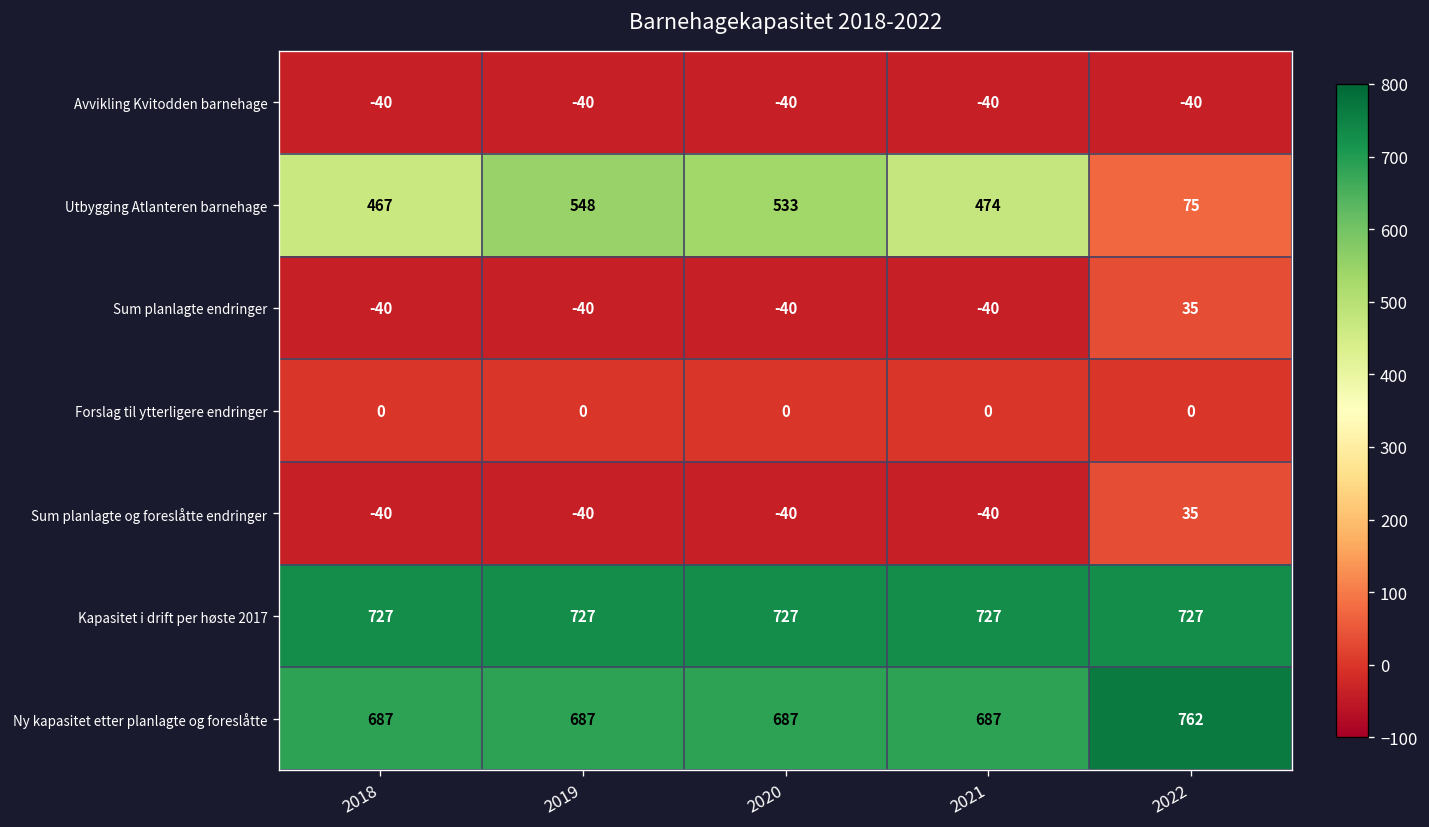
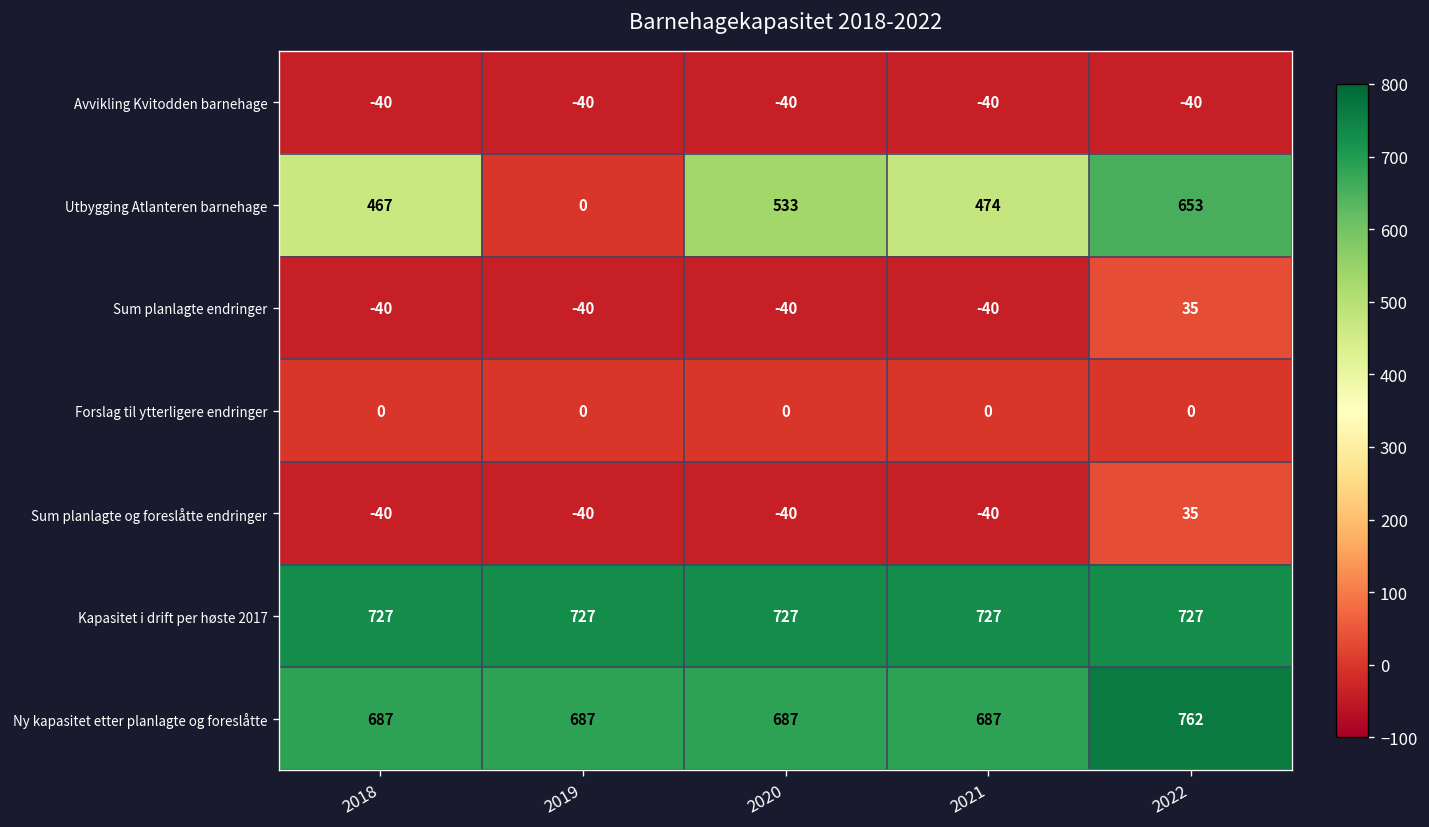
  {
    "Avvikling Kvitodden barnehage": {
      "2018": -40,
      "2019": -40,
      "2020": -40,
      "2021": -40,
      "2022": -40
    },
    "Utbygging Atlanteren barnehage": {
      "2018": 467,
-     "2019": 548,
+     "2019": 0,
      "2020": 533,
      "2021": 474,
-     "2022": 75
+     "2022": 653
    },
    "Sum planlagte endringer": {
      "2018": -40,
      "2019": -40,
      "2020": -40,
      "2021": -40,
      "2022": 35
    },
    "Forslag til ytterligere endringer": {
      "2018": 0,
      "2019": 0,
      "2020": 0,
      "2021": 0,
      "2022": 0
    },
    "Sum planlagte og foreslåtte endringer": {
      "2018": -40,
      "2019": -40,
      "2020": -40,
      "2021": -40,
      "2022": 35
    },
    "Kapasitet i drift per høste 2017": {
      "2018": 727,
      "2019": 727,
      "2020": 727,
      "2021": 727,
      "2022": 727
    },
    "Ny kapasitet etter planlagte og foreslåtte": {
      "2018": 687,
      "2019": 687,
      "2020": 687,
      "2021": 687,
      "2022": 762
    }
  }
